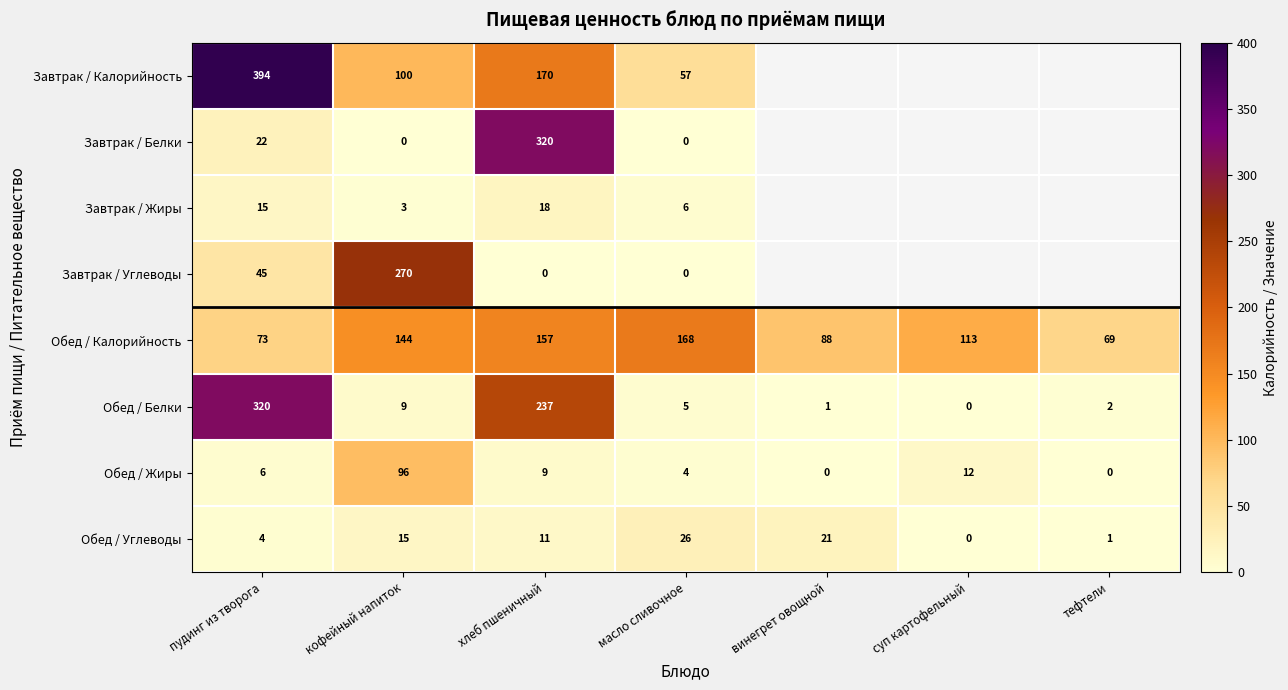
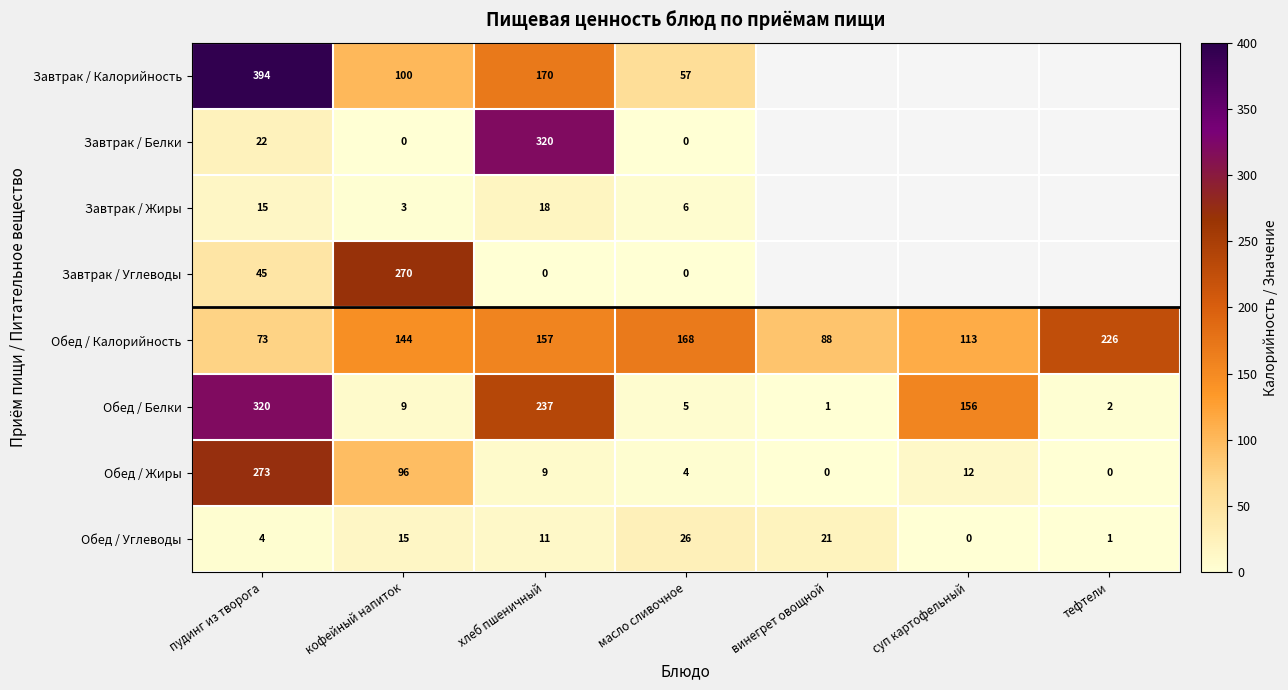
  {
    "Завтрак / Калорийность": {
      "пудинг из творога": 394,
      "кофейный напиток": 100,
      "хлеб пшеничный": 170,
      "масло сливочное": 57
    },
    "Завтрак / Белки": {
      "пудинг из творога": 22,
      "кофейный напиток": 0,
      "хлеб пшеничный": 320,
      "масло сливочное": 0
    },
    "Завтрак / Жиры": {
      "пудинг из творога": 15,
      "кофейный напиток": 3,
      "хлеб пшеничный": 18,
      "масло сливочное": 6
    },
    "Завтрак / Углеводы": {
      "пудинг из творога": 45,
      "кофейный напиток": 270,
      "хлеб пшеничный": 0,
      "масло сливочное": 0
    },
    "Обед / Калорийность": {
      "пудинг из творога": 73,
      "кофейный напиток": 144,
      "хлеб пшеничный": 157,
      "масло сливочное": 168,
      "винегрет овощной": 88,
      "суп картофельный": 113,
-     "тефтели": 69
+     "тефтели": 226
    },
    "Обед / Белки": {
      "пудинг из творога": 320,
      "кофейный напиток": 9,
      "хлеб пшеничный": 237,
      "масло сливочное": 5,
      "винегрет овощной": 1,
-     "суп картофельный": 0,
+     "суп картофельный": 156,
      "тефтели": 2
    },
    "Обед / Жиры": {
-     "пудинг из творога": 6,
+     "пудинг из творога": 273,
      "кофейный напиток": 96,
      "хлеб пшеничный": 9,
      "масло сливочное": 4,
      "винегрет овощной": 0,
      "суп картофельный": 12,
      "тефтели": 0
    },
    "Обед / Углеводы": {
      "пудинг из творога": 4,
      "кофейный напиток": 15,
      "хлеб пшеничный": 11,
      "масло сливочное": 26,
      "винегрет овощной": 21,
      "суп картофельный": 0,
      "тефтели": 1
    }
  }
